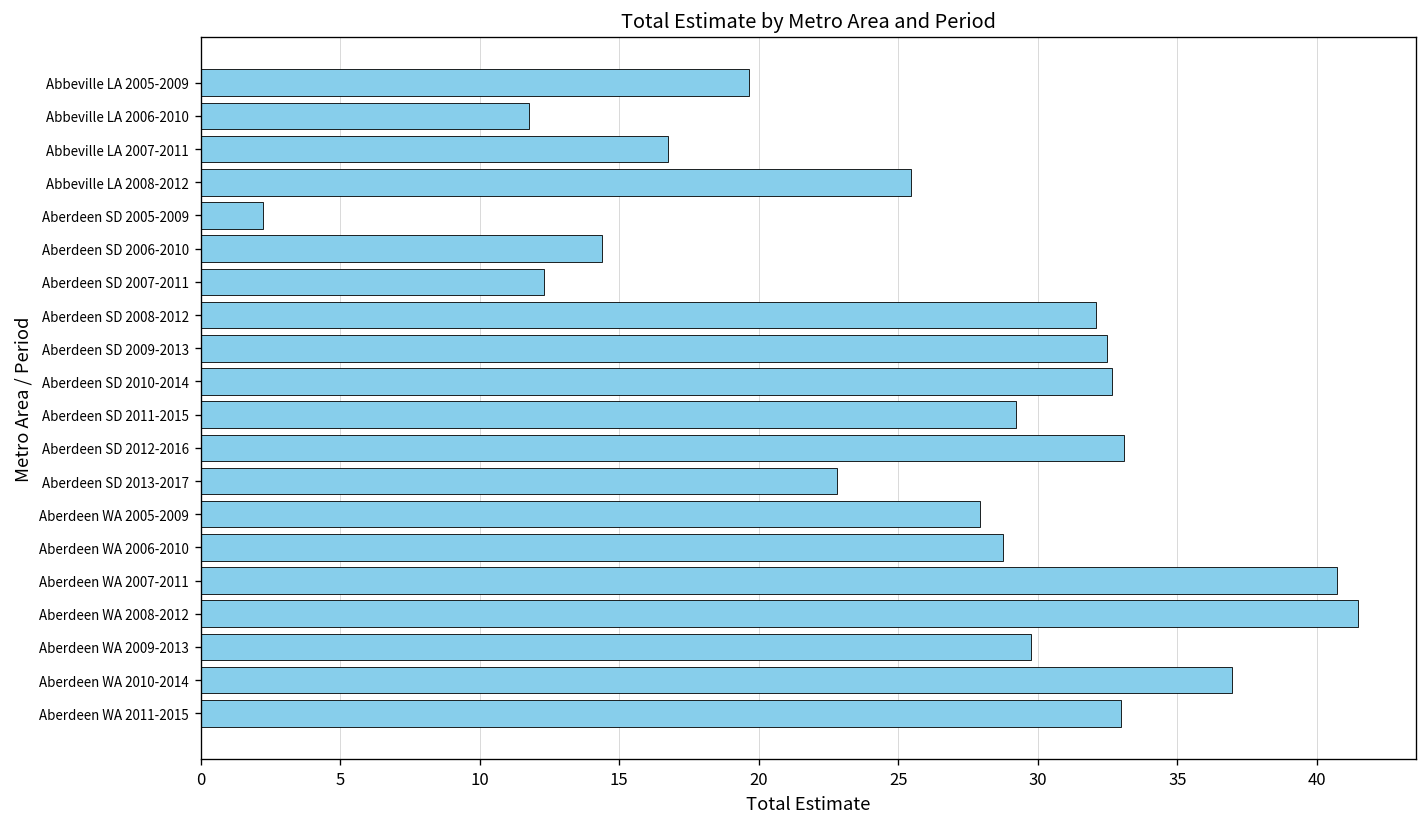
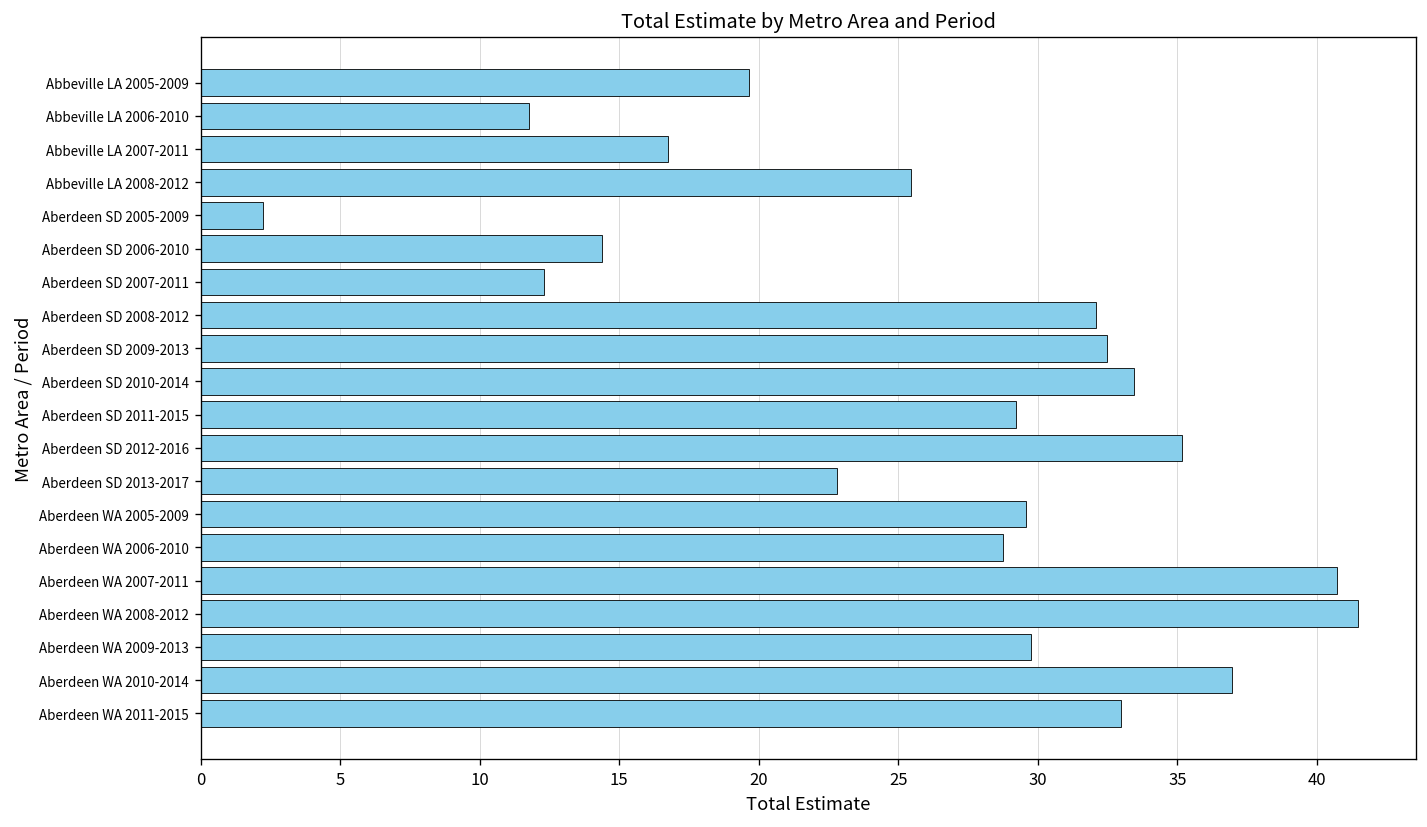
  {
    "Abbeville LA 2005-2009": 19.7,
    "Abbeville LA 2006-2010": 11.8,
    "Abbeville LA 2007-2011": 16.7,
    "Abbeville LA 2008-2012": 25.4,
    "Aberdeen SD 2005-2009": 2.2,
    "Aberdeen SD 2006-2010": 14.4,
    "Aberdeen SD 2007-2011": 12.3,
    "Aberdeen SD 2008-2012": 32.1,
    "Aberdeen SD 2009-2013": 32.5,
-   "Aberdeen SD 2010-2014": 32.6,
+   "Aberdeen SD 2010-2014": 33.5,
    "Aberdeen SD 2011-2015": 29.2,
-   "Aberdeen SD 2012-2016": 33.1,
+   "Aberdeen SD 2012-2016": 35.2,
    "Aberdeen SD 2013-2017": 22.8,
-   "Aberdeen WA 2005-2009": 27.9,
+   "Aberdeen WA 2005-2009": 29.6,
    "Aberdeen WA 2006-2010": 28.8,
    "Aberdeen WA 2007-2011": 40.7,
    "Aberdeen WA 2008-2012": 41.5,
    "Aberdeen WA 2009-2013": 29.7,
    "Aberdeen WA 2010-2014": 37.0,
    "Aberdeen WA 2011-2015": 33.0
  }
